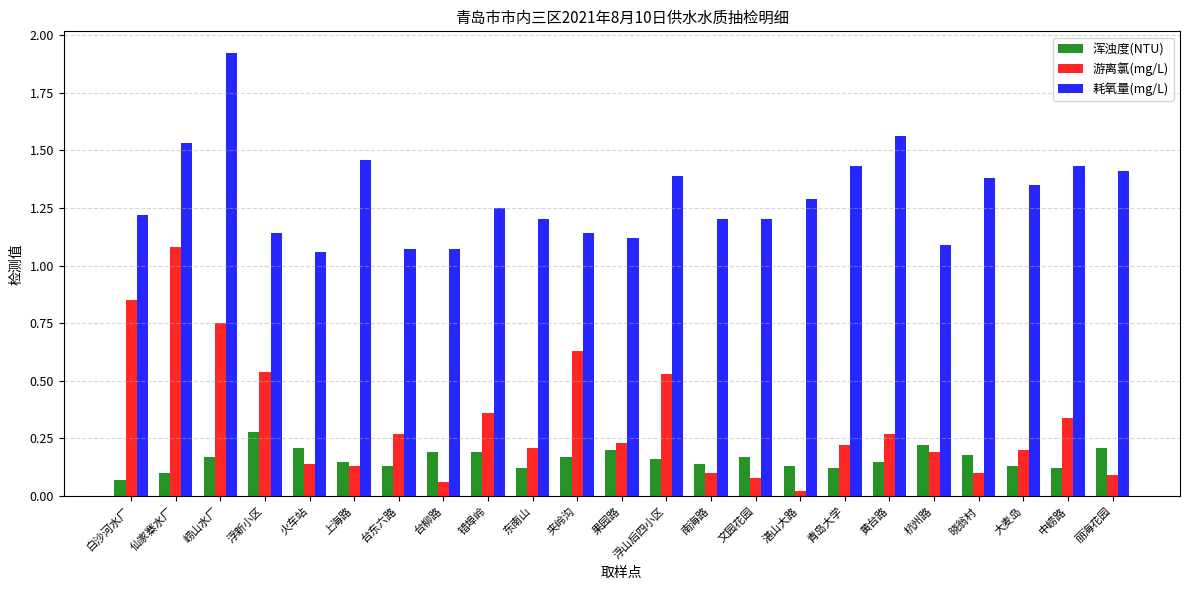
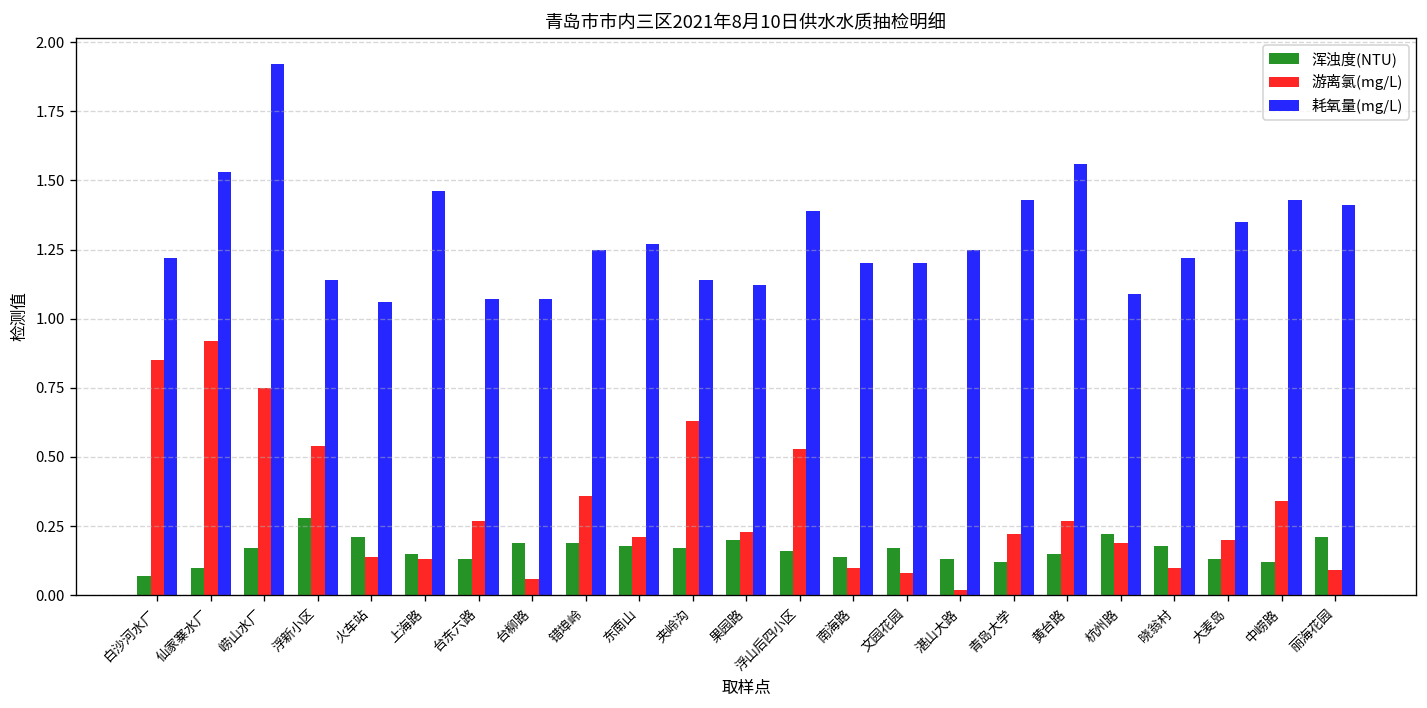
  {
    "浑浊度(NTU)": {
      "白沙河水厂": 0.07,
      "仙家寨水厂": 0.10,
      "崂山水厂": 0.17,
      "浮新小区": 0.28,
      "火车站": 0.21,
      "上海路": 0.15,
      "台东六路": 0.13,
      "台柳路": 0.19,
      "错埠岭": 0.19,
-     "东南山": 0.12,
+     "东南山": 0.18,
      "夹岭沟": 0.17,
      "果园路": 0.20,
      "浮山后四小区": 0.16,
      "南海路": 0.14,
      "文园花园": 0.17,
      "湛山大路": 0.13,
      "青岛大学": 0.12,
      "黄台路": 0.15,
      "杭州路": 0.22,
      "晓翁村": 0.18,
      "大麦岛": 0.13,
      "中崂路": 0.12,
      "丽海花园": 0.21
    },
    "游离氯(mg/L)": {
      "白沙河水厂": 0.85,
-     "仙家寨水厂": 1.08,
+     "仙家寨水厂": 0.92,
      "崂山水厂": 0.75,
      "浮新小区": 0.54,
      "火车站": 0.14,
      "上海路": 0.13,
      "台东六路": 0.27,
      "台柳路": 0.06,
      "错埠岭": 0.36,
      "东南山": 0.21,
      "夹岭沟": 0.63,
      "果园路": 0.23,
      "浮山后四小区": 0.53,
      "南海路": 0.10,
      "文园花园": 0.08,
      "湛山大路": 0.02,
      "青岛大学": 0.22,
      "黄台路": 0.27,
      "杭州路": 0.19,
      "晓翁村": 0.10,
      "大麦岛": 0.20,
      "中崂路": 0.34,
      "丽海花园": 0.09
    },
    "耗氧量(mg/L)": {
      "白沙河水厂": 1.22,
      "仙家寨水厂": 1.53,
      "崂山水厂": 1.92,
      "浮新小区": 1.14,
      "火车站": 1.06,
      "上海路": 1.46,
      "台东六路": 1.07,
      "台柳路": 1.07,
      "错埠岭": 1.25,
-     "东南山": 1.20,
+     "东南山": 1.27,
      "夹岭沟": 1.14,
      "果园路": 1.12,
      "浮山后四小区": 1.39,
      "南海路": 1.20,
      "文园花园": 1.20,
-     "湛山大路": 1.29,
+     "湛山大路": 1.25,
      "青岛大学": 1.43,
      "黄台路": 1.56,
      "杭州路": 1.09,
-     "晓翁村": 1.38,
+     "晓翁村": 1.22,
      "大麦岛": 1.35,
      "中崂路": 1.43,
      "丽海花园": 1.41
    }
  }
